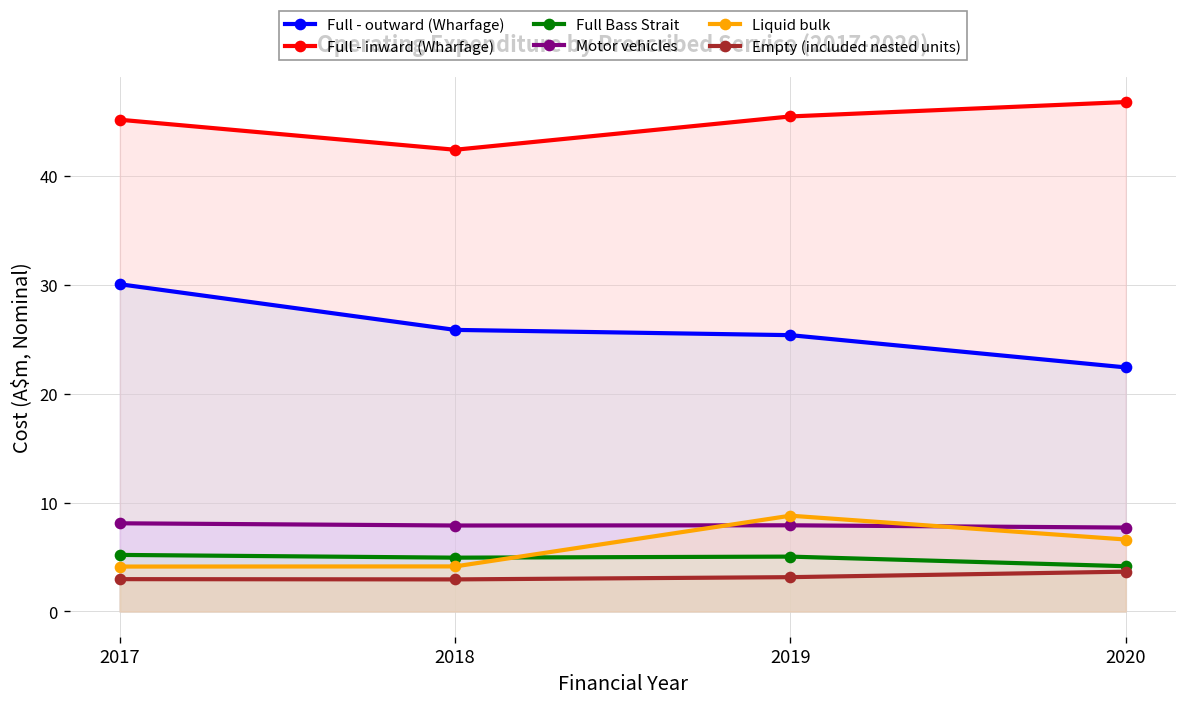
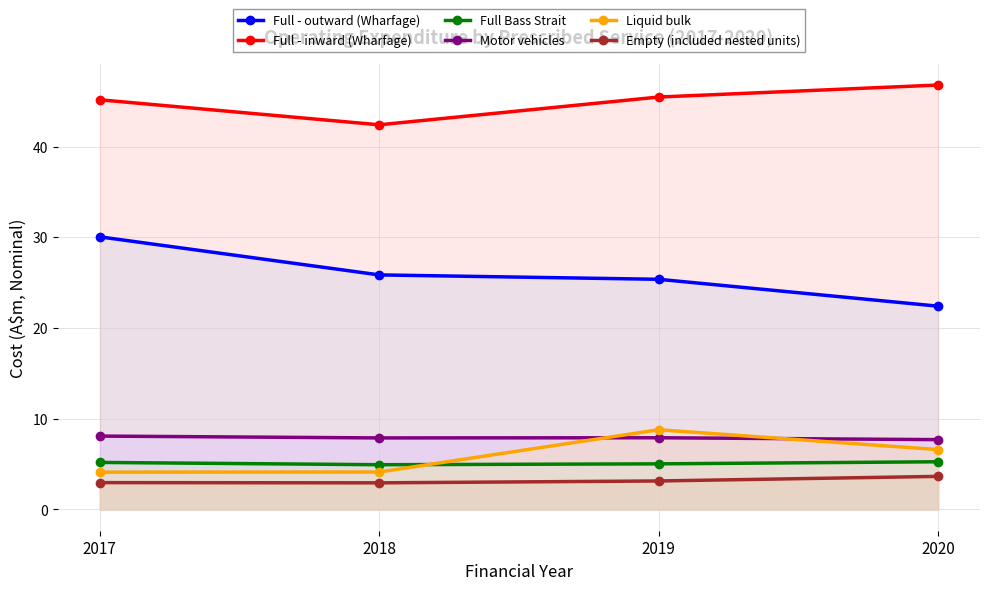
  {
    "Full - outward (Wharfage)": {
      "2017": 30,
      "2018": 26,
      "2019": 25,
      "2020": 22
    },
    "Full - inward (Wharfage)": {
      "2017": 45,
      "2018": 42,
      "2019": 45,
      "2020": 47
    },
    "Full Bass Strait": {
      "2017": 5,
      "2018": 5,
      "2019": 5,
-     "2020": 4
+     "2020": 5
    },
    "Motor vehicles": {
      "2017": 8,
      "2018": 8,
      "2019": 8,
      "2020": 8
    },
    "Liquid bulk": {
      "2017": 4,
      "2018": 4,
      "2019": 9,
      "2020": 7
    },
    "Empty (included nested units)": {
      "2017": 3,
      "2018": 3,
      "2019": 3,
      "2020": 4
    }
  }
